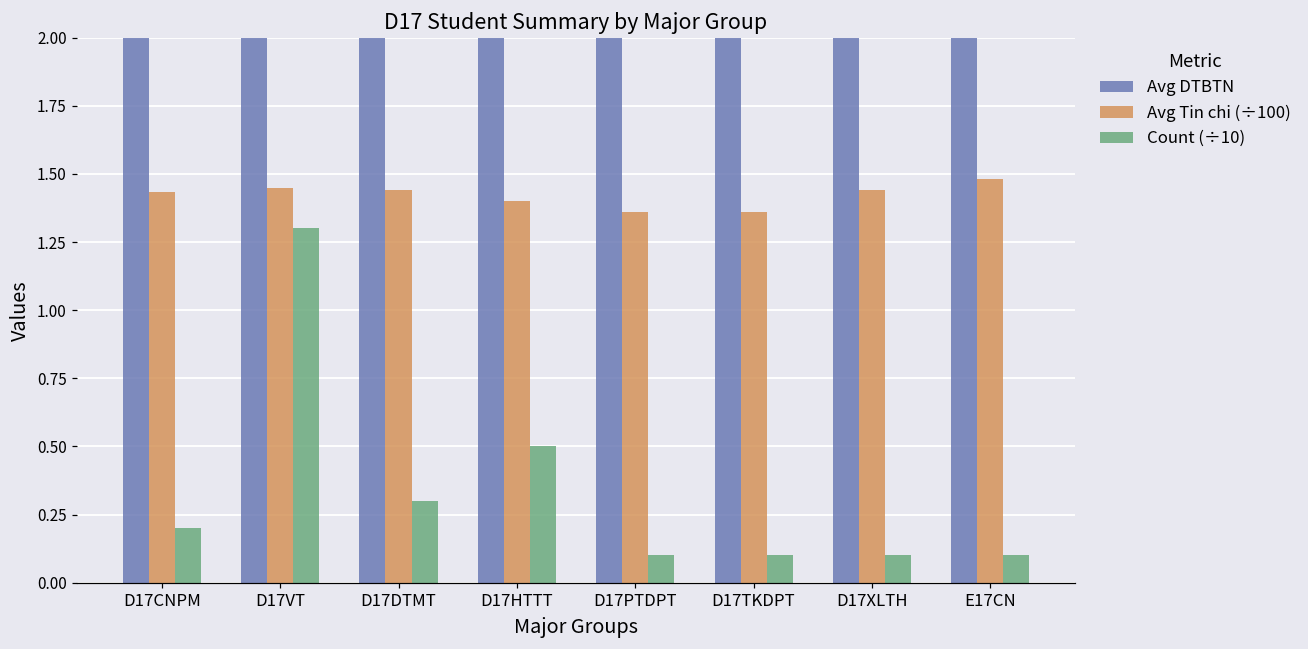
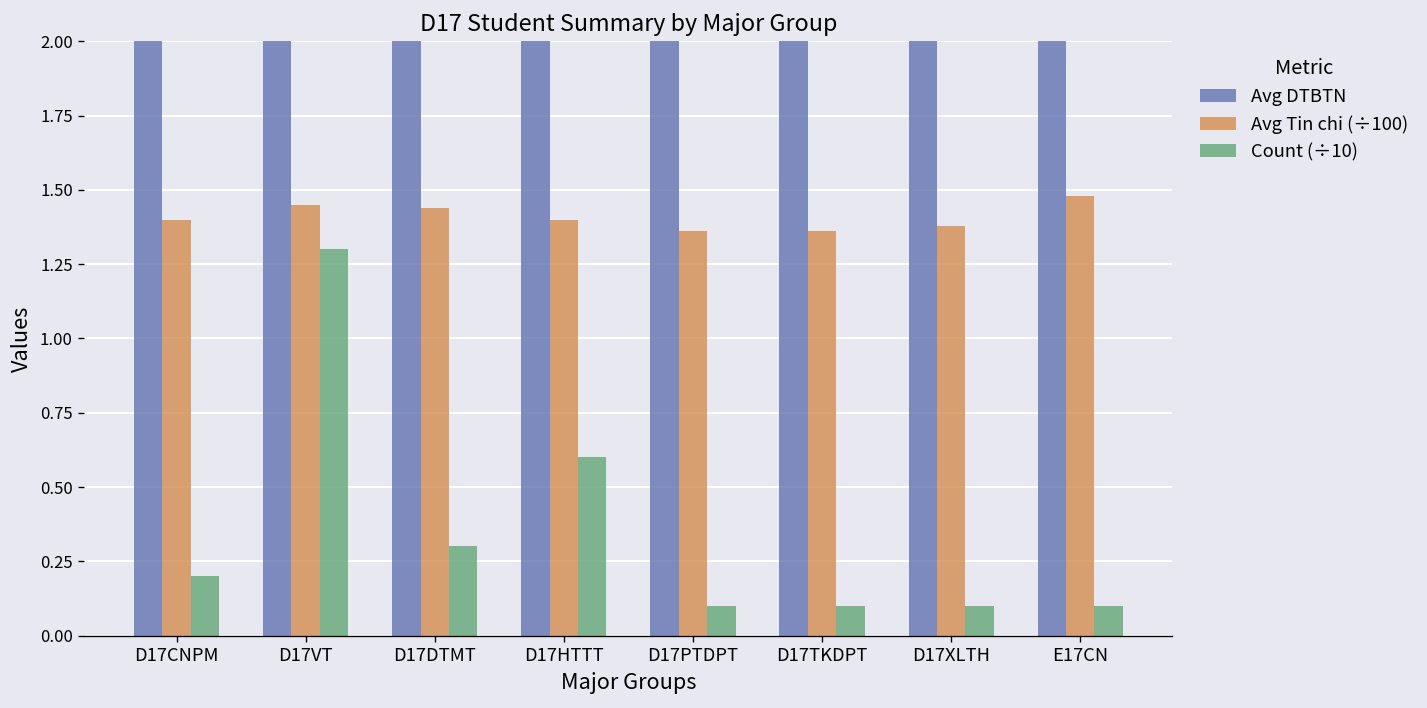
  {
    "Avg Tin chi (÷100)": {
-     "D17CNPM": 1.43,
+     "D17CNPM": 1.40,
      "D17VT": 1.45,
      "D17DTMT": 1.44,
      "D17HTTT": 1.40,
      "D17PTDPT": 1.36,
      "D17TKDPT": 1.36,
-     "D17XLTH": 1.44,
+     "D17XLTH": 1.38,
      "E17CN": 1.48
    },
    "Count (÷10)": {
      "D17CNPM": 0.20,
      "D17VT": 1.30,
      "D17DTMT": 0.30,
-     "D17HTTT": 0.50,
+     "D17HTTT": 0.60,
      "D17PTDPT": 0.10,
      "D17TKDPT": 0.10,
      "D17XLTH": 0.10,
      "E17CN": 0.10
    }
  }
